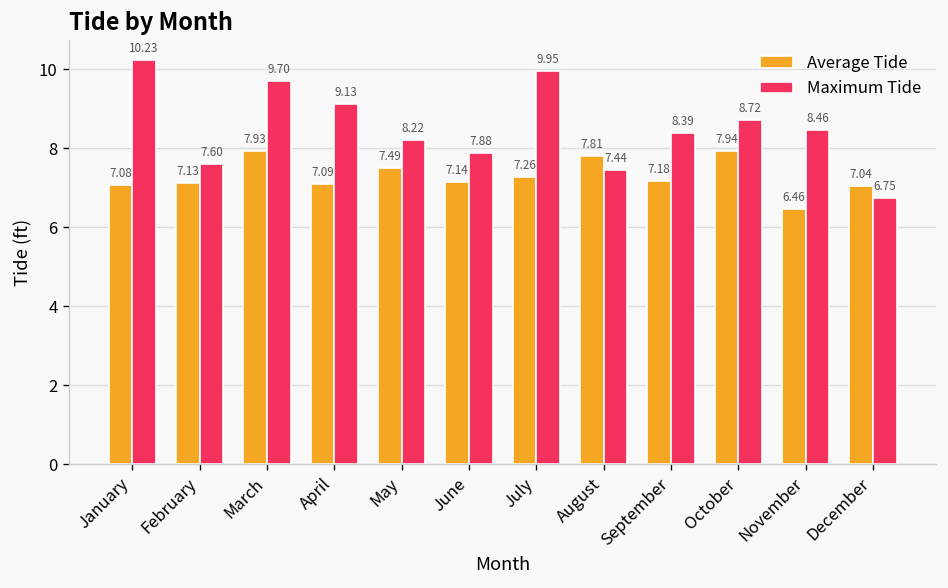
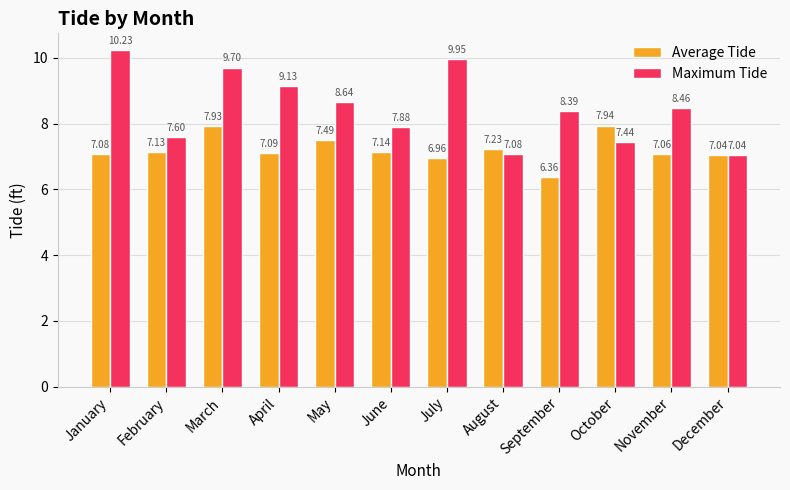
  {
    "Average Tide": {
      "January": 7.08,
      "February": 7.13,
      "March": 7.93,
      "April": 7.09,
      "May": 7.49,
      "June": 7.14,
-     "July": 7.26,
-     "August": 7.81,
-     "September": 7.18,
+     "July": 6.96,
+     "August": 7.23,
+     "September": 6.36,
      "October": 7.94,
-     "November": 6.46,
+     "November": 7.06,
      "December": 7.04
    },
    "Maximum Tide": {
      "January": 10.23,
      "February": 7.60,
      "March": 9.70,
      "April": 9.13,
-     "May": 8.22,
+     "May": 8.64,
      "June": 7.88,
      "July": 9.95,
-     "August": 7.44,
+     "August": 7.08,
      "September": 8.39,
-     "October": 8.72,
+     "October": 7.44,
      "November": 8.46,
-     "December": 6.75
+     "December": 7.04
    }
  }
